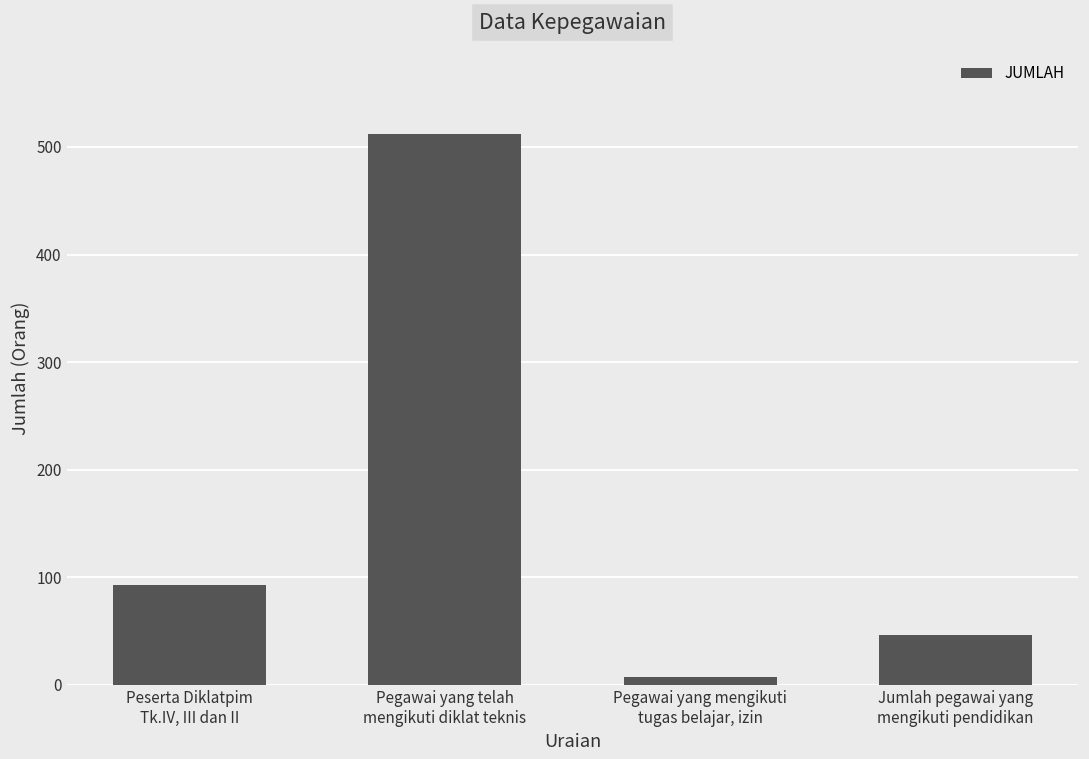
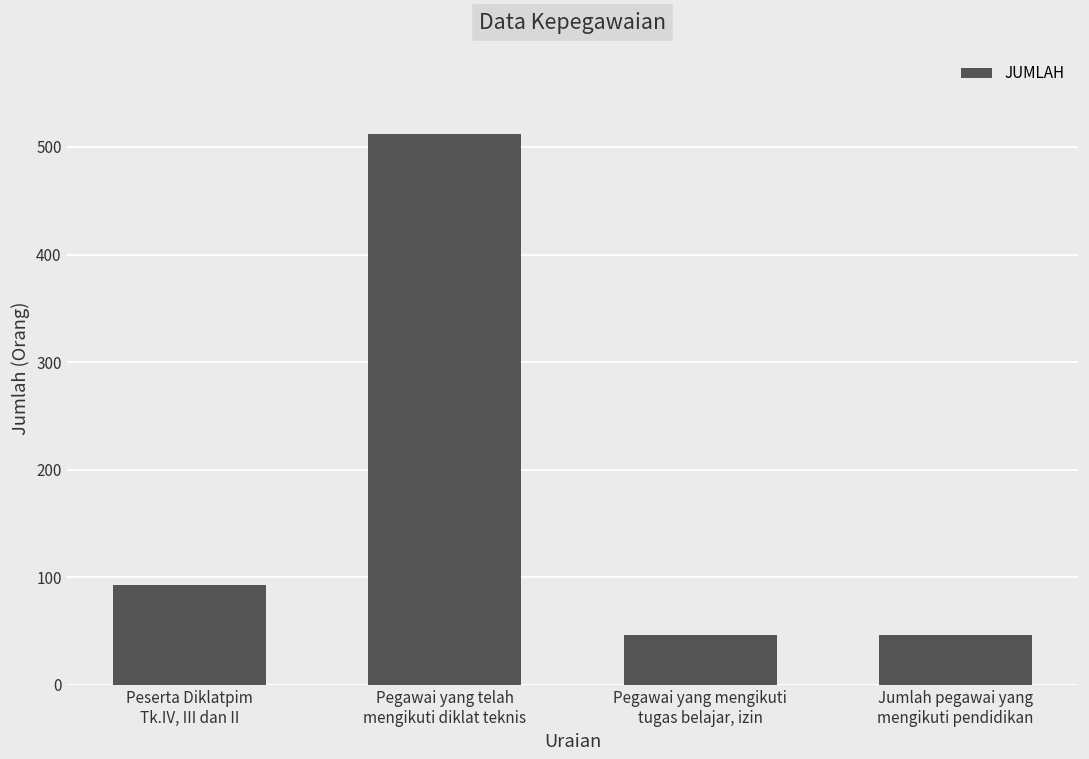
  {
    "Peserta Diklatpim Tk.IV, III dan II": 90,
    "Pegawai yang telah mengikuti diklat teknis": 510,
-   "Pegawai yang mengikuti tugas belajar, izin": 10,
+   "Pegawai yang mengikuti tugas belajar, izin": 50,
    "Jumlah pegawai yang mengikuti pendidikan": 50
  }
